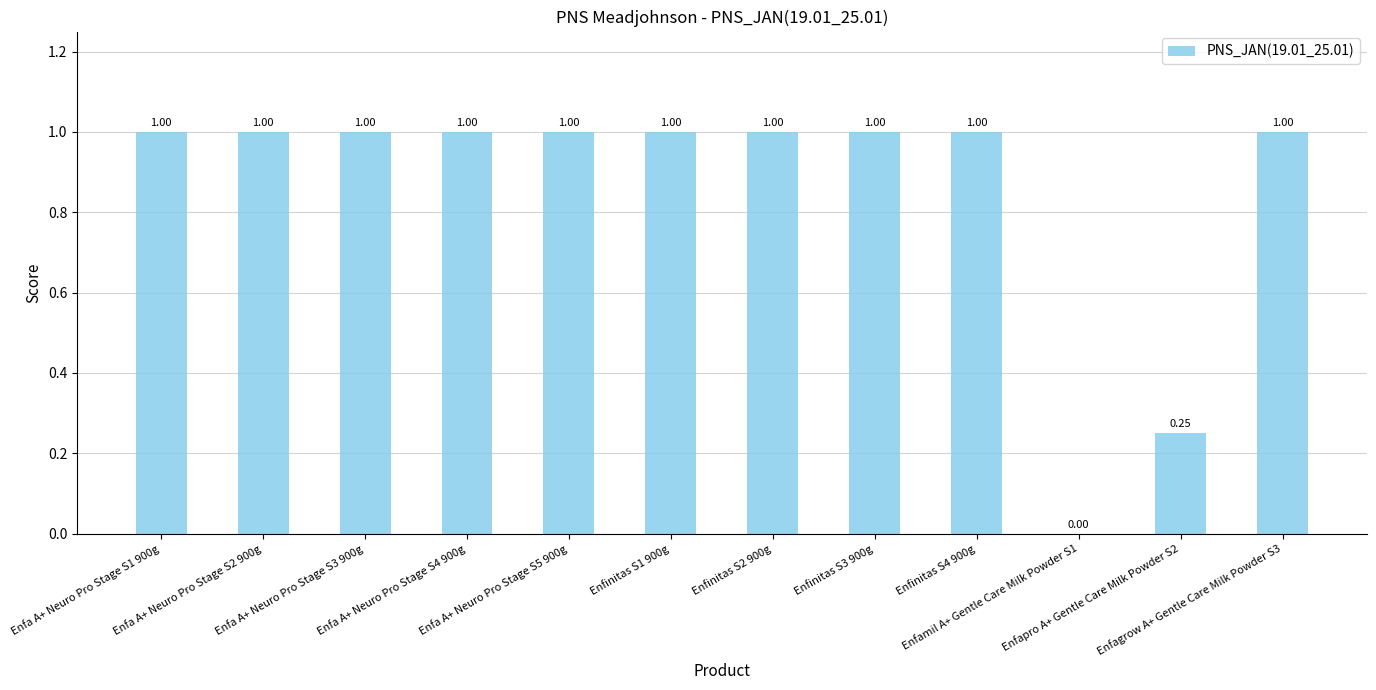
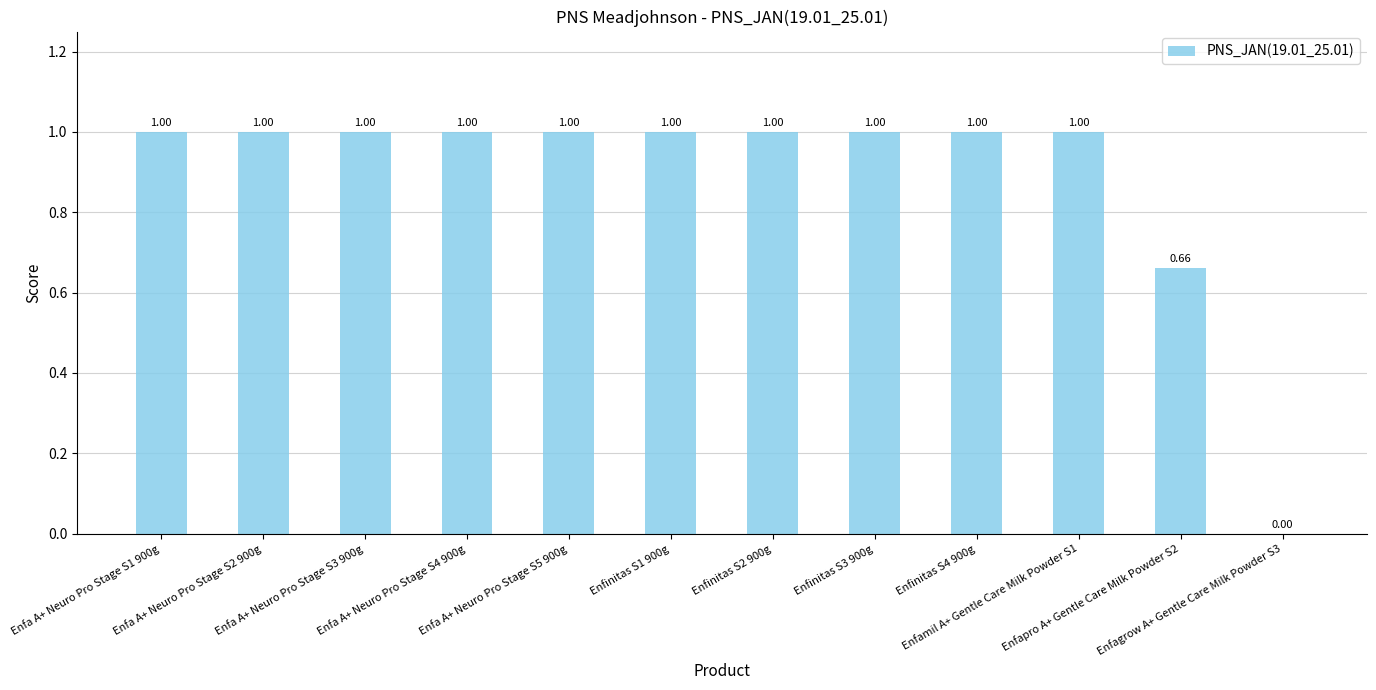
  {
    "Enfa A+ Neuro Pro Stage S1 900g": 1.00,
    "Enfa A+ Neuro Pro Stage S2 900g": 1.00,
    "Enfa A+ Neuro Pro Stage S3 900g": 1.00,
    "Enfa A+ Neuro Pro Stage S4 900g": 1.00,
    "Enfa A+ Neuro Pro Stage S5 900g": 1.00,
    "Enfinitas S1 900g": 1.00,
    "Enfinitas S2 900g": 1.00,
    "Enfinitas S3 900g": 1.00,
    "Enfinitas S4 900g": 1.00,
-   "Enfamil A+ Gentle Care Milk Powder S1": 0.00,
-   "Enfapro A+ Gentle Care Milk Powder S2": 0.25,
-   "Enfagrow A+ Gentle Care Milk Powder S3": 1.00
+   "Enfamil A+ Gentle Care Milk Powder S1": 1.00,
+   "Enfapro A+ Gentle Care Milk Powder S2": 0.66,
+   "Enfagrow A+ Gentle Care Milk Powder S3": 0.00
  }
